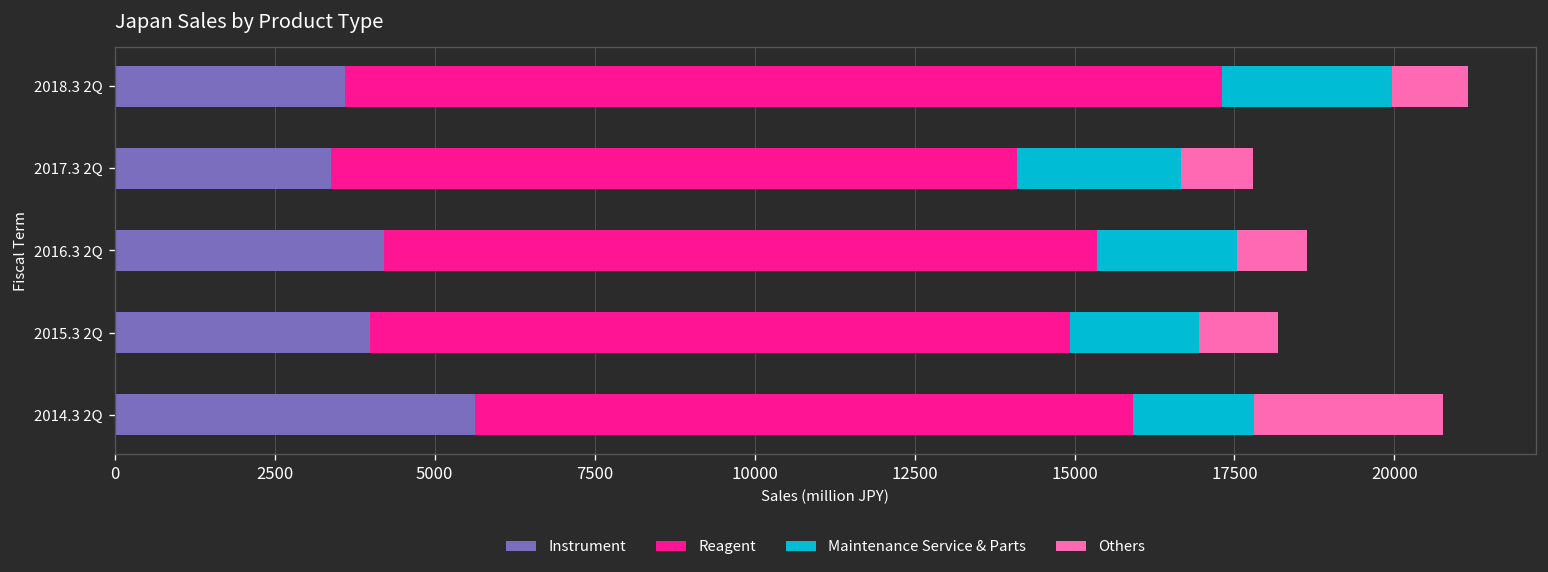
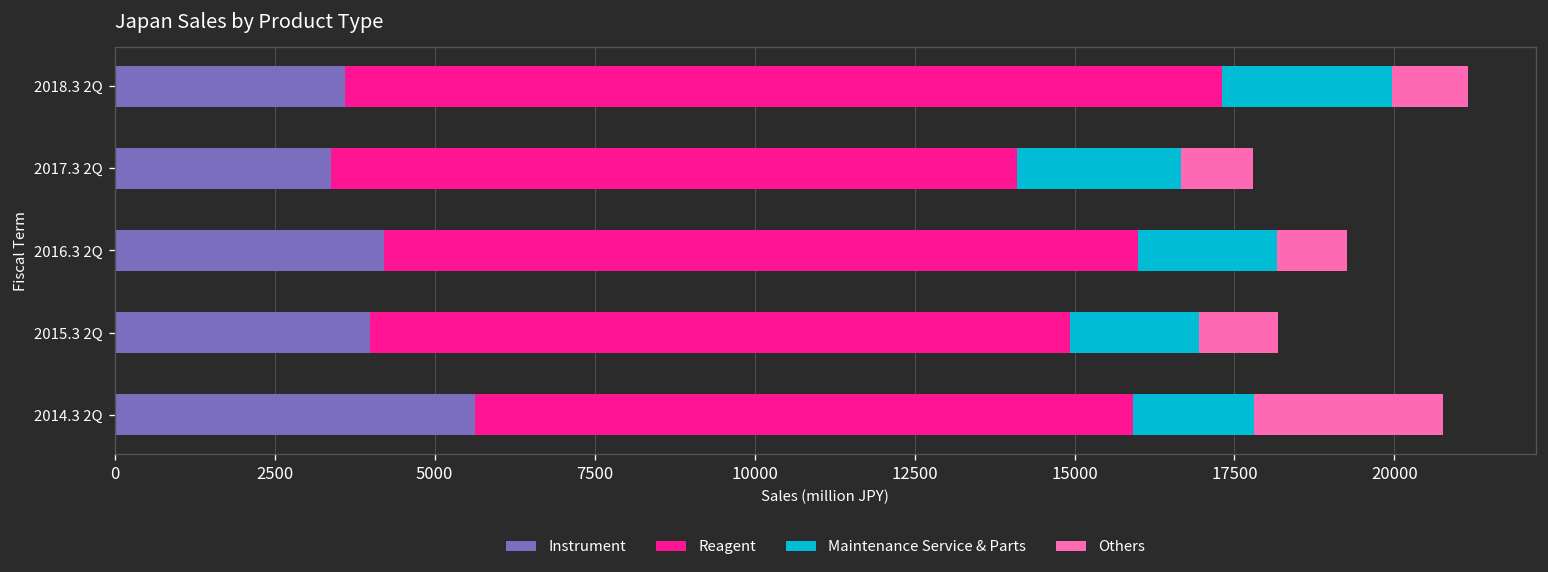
  {
    "Instrument": {
      "2018.3 2Q": 3600,
      "2017.3 2Q": 3400,
      "2016.3 2Q": 4200,
      "2015.3 2Q": 4000,
      "2014.3 2Q": 5600
    },
    "Reagent": {
      "2018.3 2Q": 13700,
      "2017.3 2Q": 10700,
-     "2016.3 2Q": 11200,
+     "2016.3 2Q": 11800,
      "2015.3 2Q": 10900,
      "2014.3 2Q": 10300
    },
    "Maintenance Service & Parts": {
      "2018.3 2Q": 2700,
      "2017.3 2Q": 2600,
      "2016.3 2Q": 2200,
      "2015.3 2Q": 2000,
      "2014.3 2Q": 1900
    },
    "Others": {
      "2018.3 2Q": 1200,
      "2017.3 2Q": 1100,
      "2016.3 2Q": 1100,
      "2015.3 2Q": 1200,
      "2014.3 2Q": 2900
    }
  }
